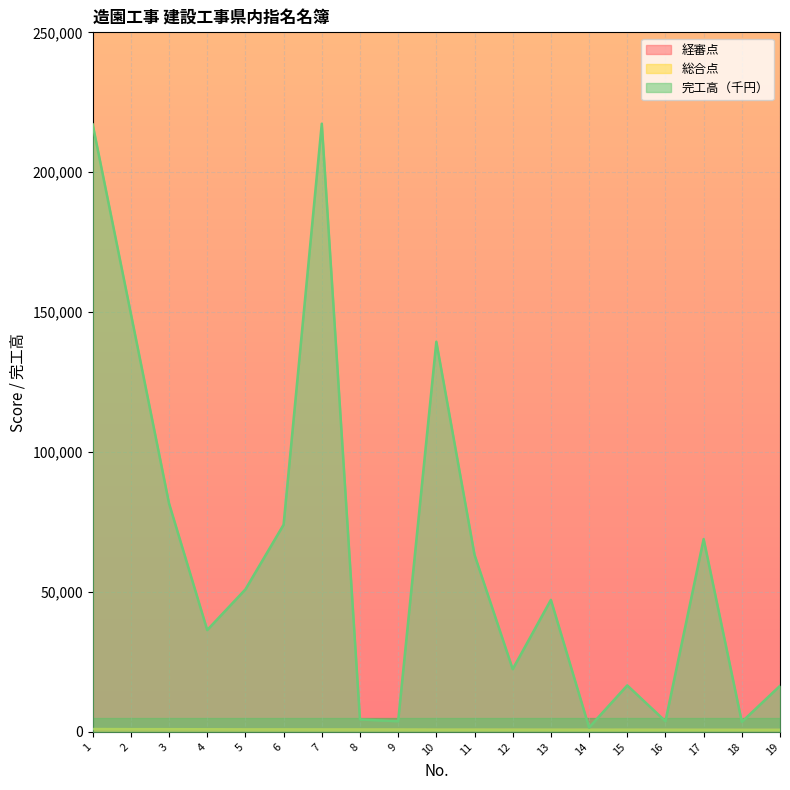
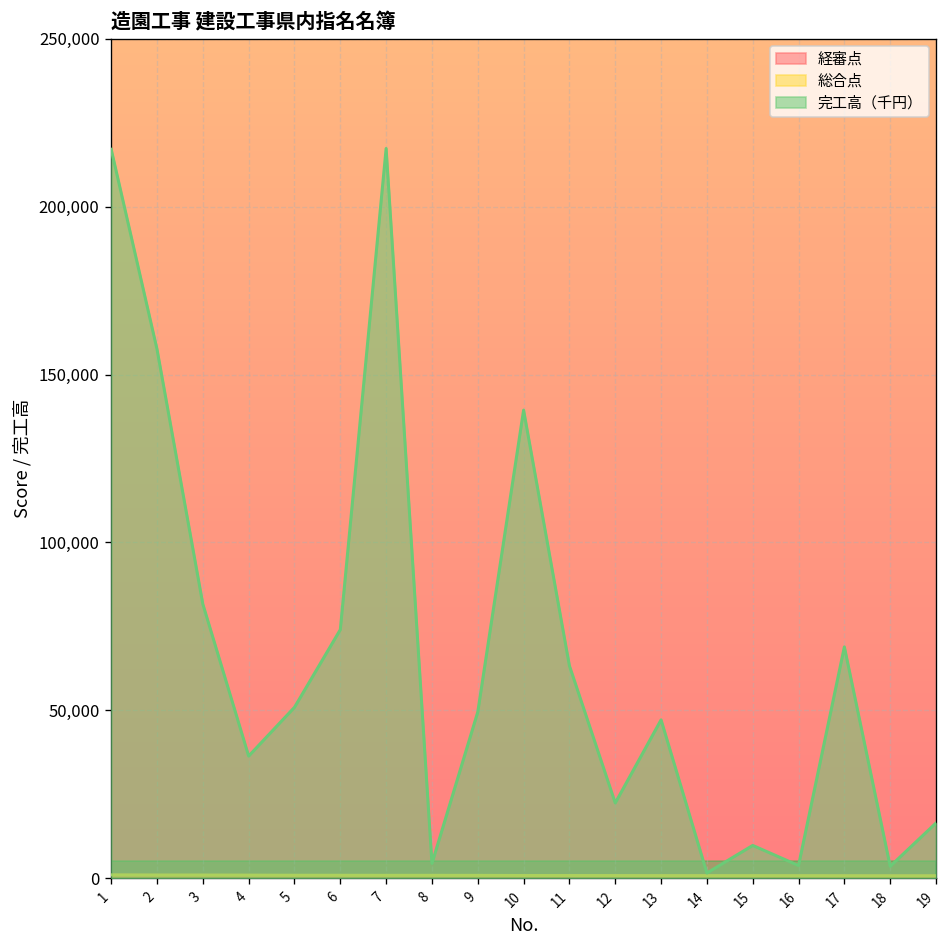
  {
    "完工高（千円）": {
      "1": "217,000",
-     "2": "149,000",
+     "2": "158,000",
      "3": "82,000",
      "4": "36,000",
      "5": "51,000",
      "6": "74,000",
      "7": "217,000",
      "8": "4,000",
-     "9": "4,000",
+     "9": "50,000",
      "10": "139,000",
      "11": "63,000",
      "12": "22,000",
      "13": "47,000",
-     "15": "17,000",
+     "15": "10,000",
      "16": "4,000",
      "17": "69,000",
      "18": "4,000",
      "19": "16,000"
    }
  }
